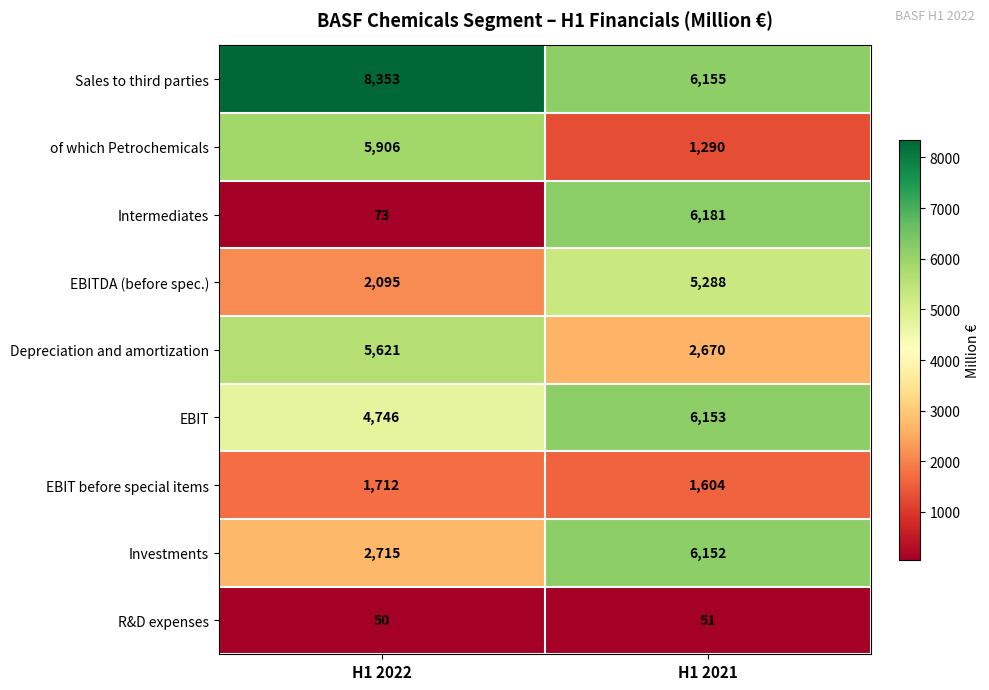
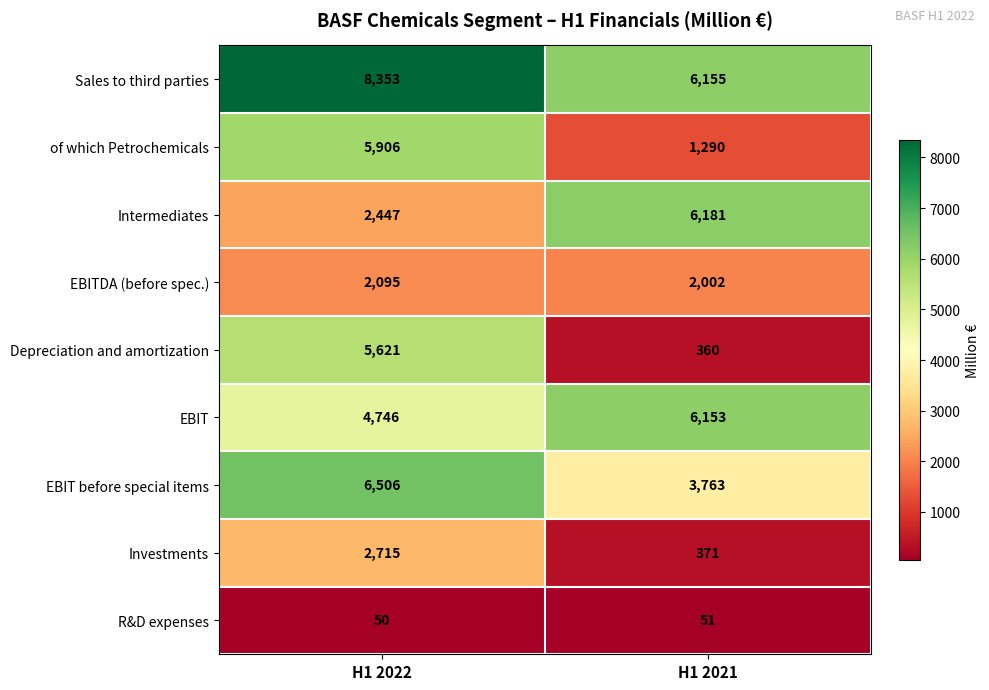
  {
    "Sales to third parties": {
      "H1 2022": "8,353",
      "H1 2021": "6,155"
    },
    "of which Petrochemicals": {
      "H1 2022": "5,906",
      "H1 2021": "1,290"
    },
    "Intermediates": {
-     "H1 2022": "73",
+     "H1 2022": "2,447",
      "H1 2021": "6,181"
    },
    "EBITDA (before spec.)": {
      "H1 2022": "2,095",
-     "H1 2021": "5,288"
+     "H1 2021": "2,002"
    },
    "Depreciation and amortization": {
      "H1 2022": "5,621",
-     "H1 2021": "2,670"
+     "H1 2021": "360"
    },
    "EBIT": {
      "H1 2022": "4,746",
      "H1 2021": "6,153"
    },
    "EBIT before special items": {
-     "H1 2022": "1,712",
-     "H1 2021": "1,604"
+     "H1 2022": "6,506",
+     "H1 2021": "3,763"
    },
    "Investments": {
      "H1 2022": "2,715",
-     "H1 2021": "6,152"
+     "H1 2021": "371"
    },
    "R&D expenses": {
      "H1 2022": "50",
      "H1 2021": "51"
    }
  }
